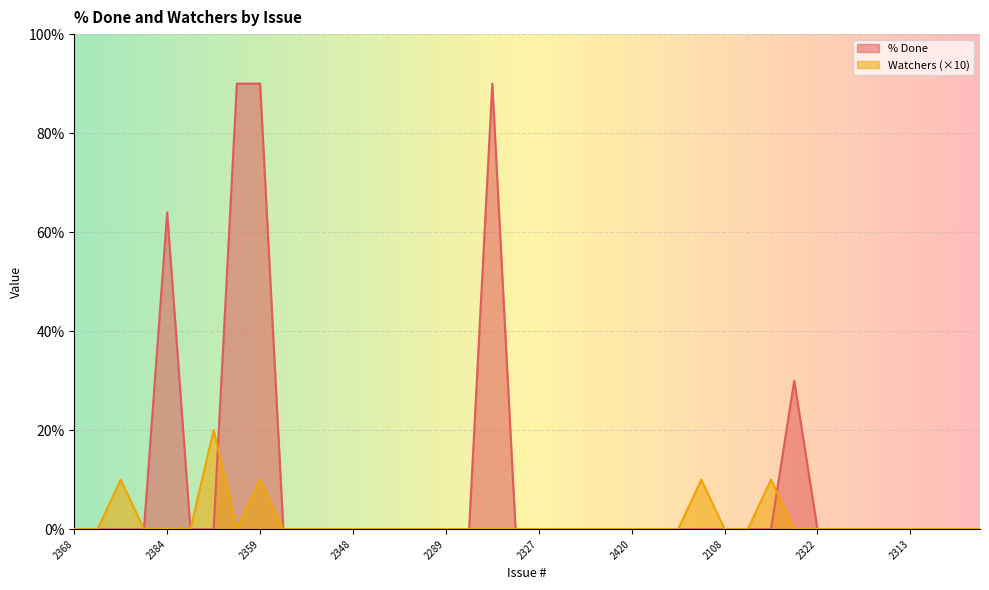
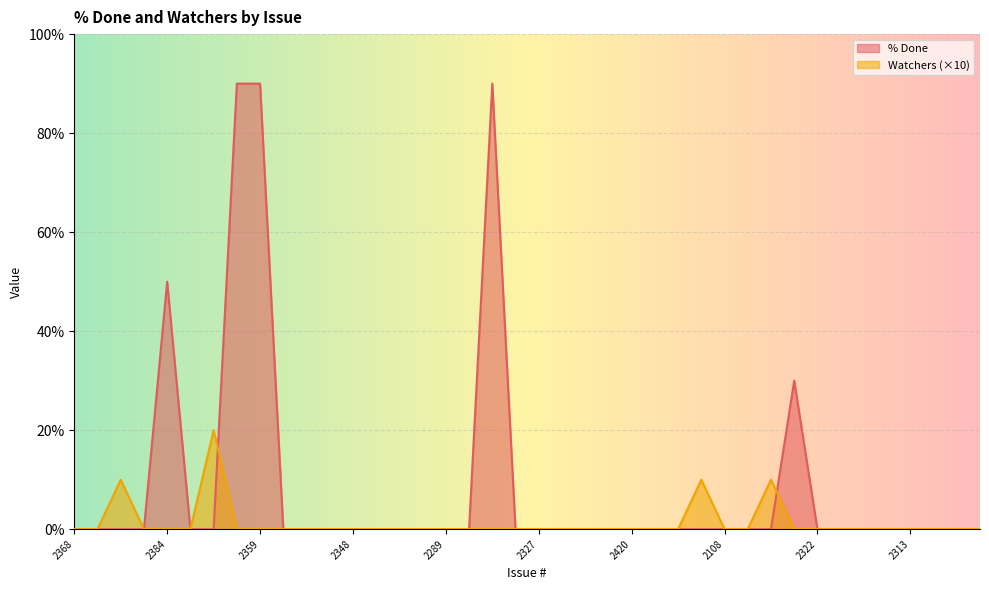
  {
    "% Done": {
-     "2384": "64%",
+     "2384": "50%",
      "2359": "90%"
    },
    "Watchers (×10)": {
      "2384": "0%",
-     "2359": "10%"
+     "2359": "0%"
    }
  }
